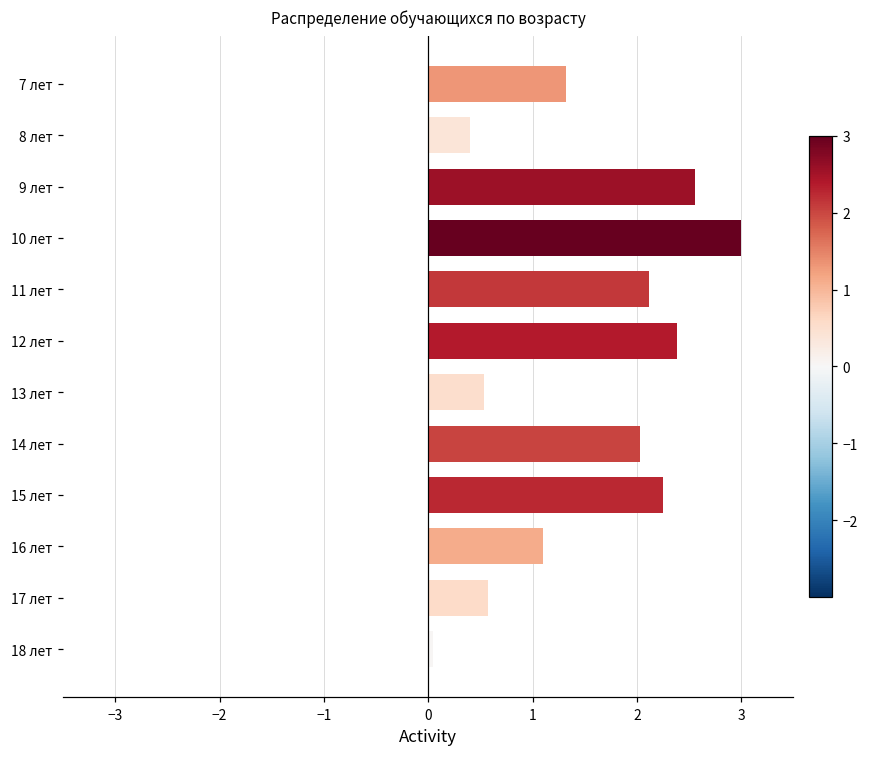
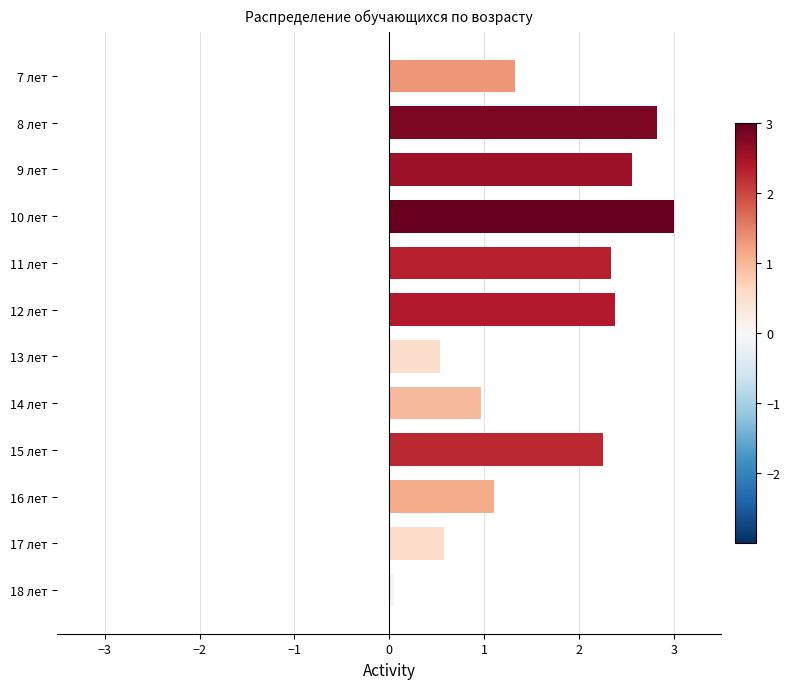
  {
    "7 лет": 1.3,
-   "8 лет": 0.4,
+   "8 лет": 2.8,
    "9 лет": 2.6,
    "10 лет": 3.0,
-   "11 лет": 2.1,
+   "11 лет": 2.3,
    "12 лет": 2.4,
    "13 лет": 0.5,
-   "14 лет": 2.0,
+   "14 лет": 1.0,
    "15 лет": 2.3,
    "16 лет": 1.1,
    "17 лет": 0.6,
    "18 лет": 0.0
  }
